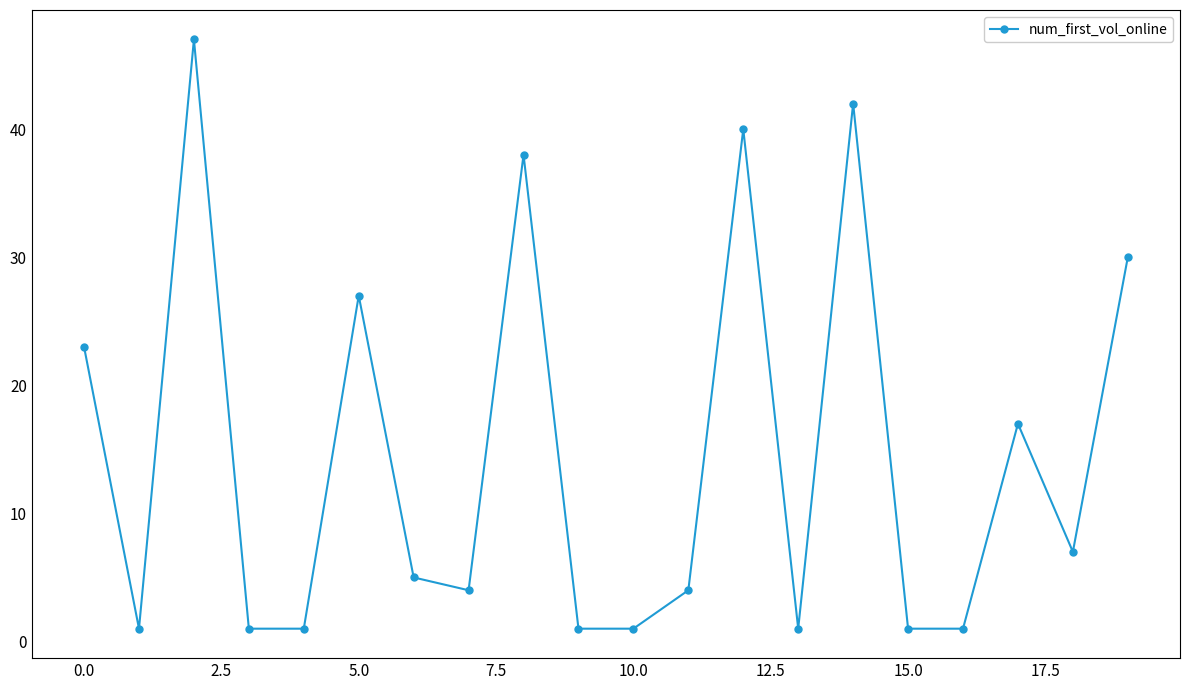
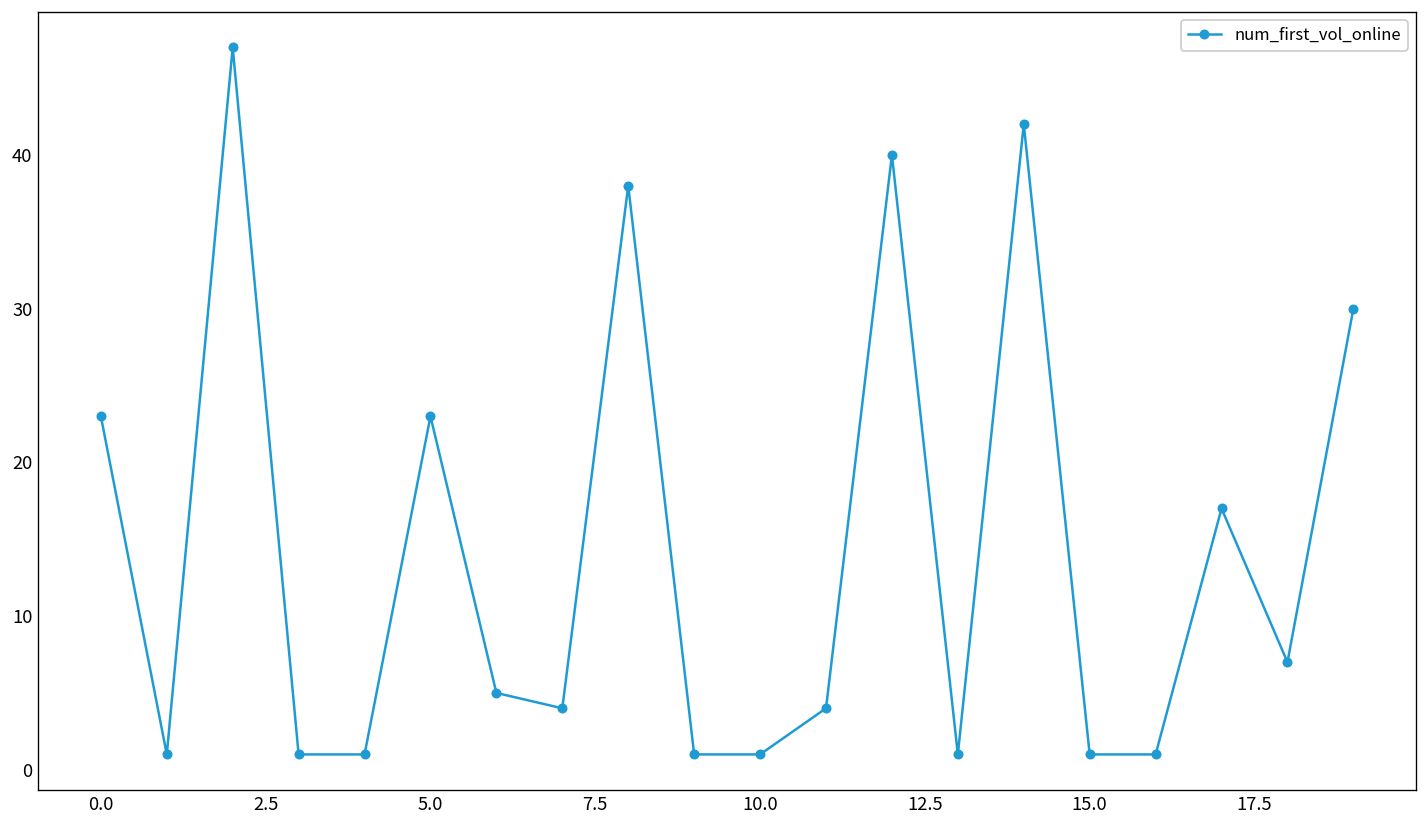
  {
    "0.0": 23,
-   "5.0": 27,
+   "5.0": 23,
    "10.0": 1,
    "15.0": 1
  }
